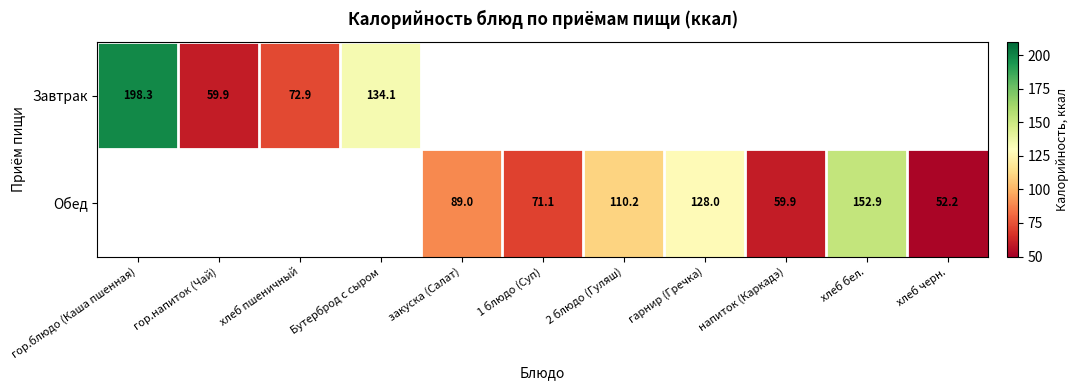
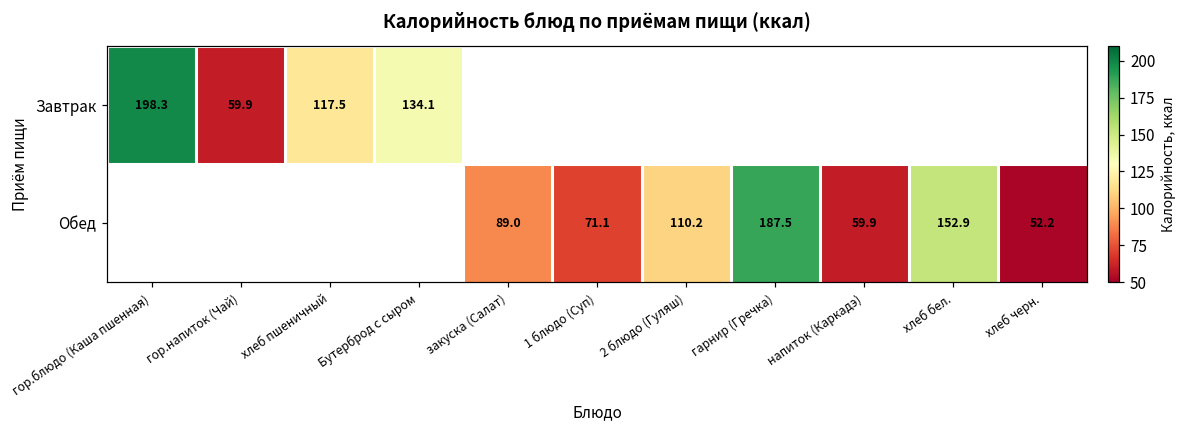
  {
    "Завтрак": {
      "гор.блюдо (Каша пшенная)": 198.3,
      "гор.напиток (Чай)": 59.9,
-     "хлеб пшеничный": 72.9,
+     "хлеб пшеничный": 117.5,
      "Бутерброд с сыром": 134.1
    },
    "Обед": {
      "закуска (Салат)": 89.0,
      "1 блюдо (Суп)": 71.1,
      "2 блюдо (Гуляш)": 110.2,
-     "гарнир (Гречка)": 128.0,
+     "гарнир (Гречка)": 187.5,
      "напиток (Каркадэ)": 59.9,
      "хлеб бел.": 152.9,
      "хлеб черн.": 52.2
    }
  }
